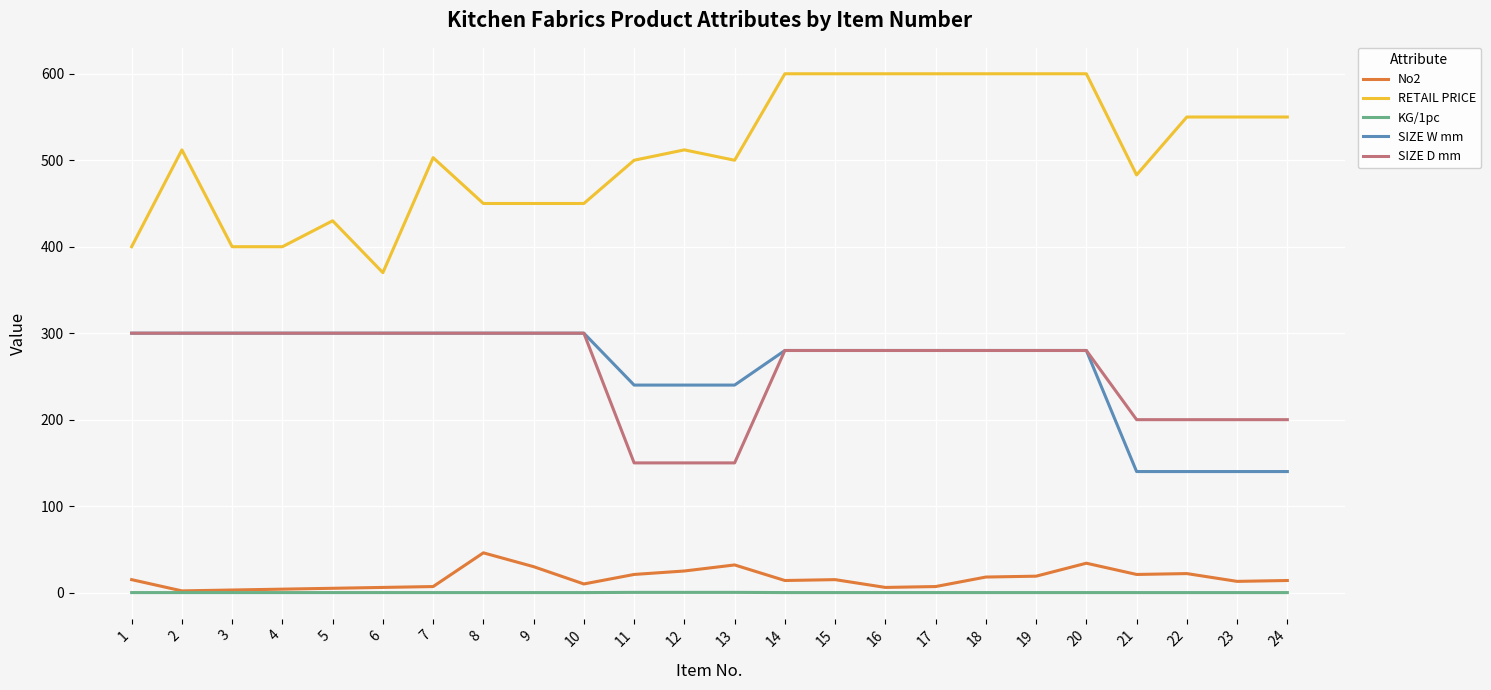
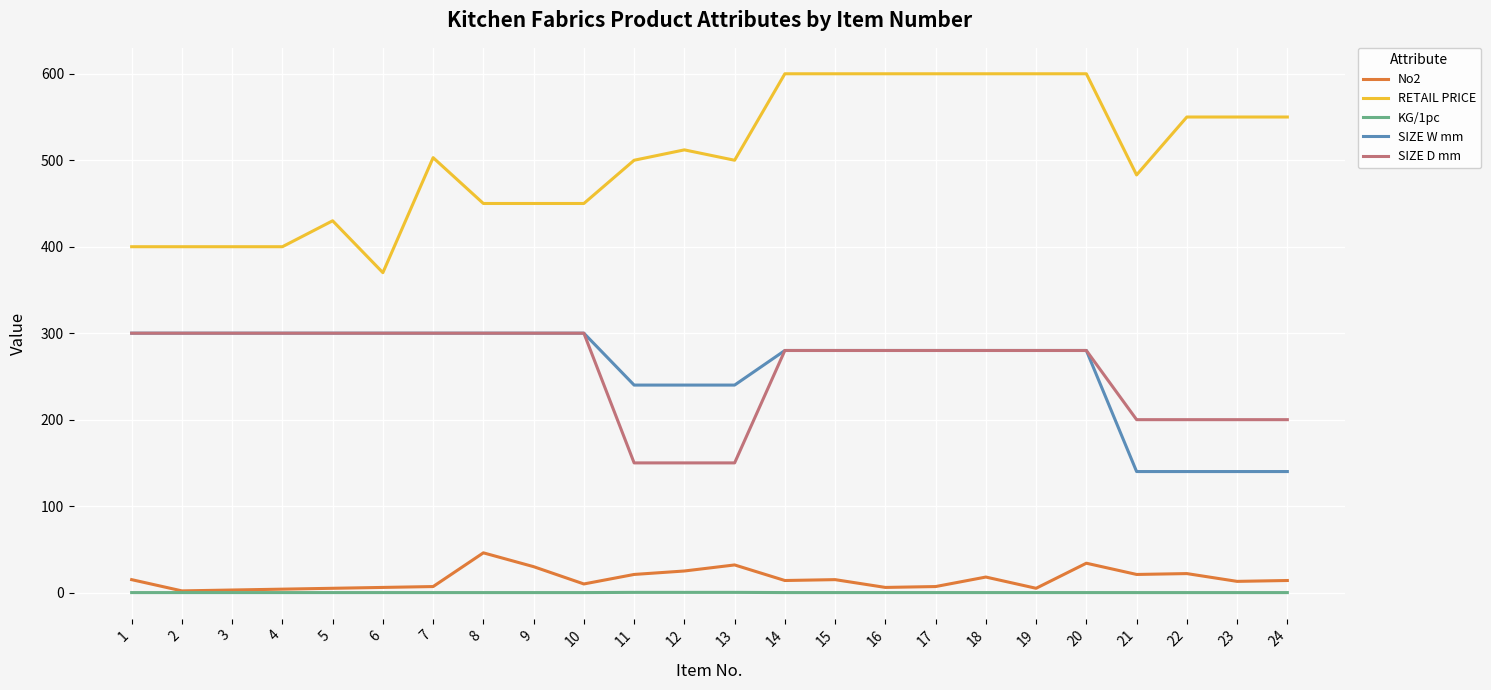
  {
    "No2": {
      "1": 20,
      "3": 0,
      "4": 0,
      "5": 10,
      "6": 10,
      "7": 10,
      "8": 50,
      "9": 30,
      "10": 10,
      "11": 20,
      "12": 30,
      "13": 30,
      "14": 10,
      "15": 20,
      "16": 10,
      "17": 10,
      "18": 20,
-     "19": 20,
+     "19": 10,
      "20": 30,
      "21": 20,
      "22": 20,
      "23": 10,
      "24": 10
    },
    "RETAIL PRICE": {
      "1": 400,
-     "2": 510,
+     "2": 400,
      "3": 400,
      "4": 400,
      "5": 430,
      "6": 370,
      "7": 500,
      "8": 450,
      "9": 450,
      "10": 450,
      "11": 500,
      "12": 510,
      "13": 500,
      "14": 600,
      "15": 600,
      "16": 600,
      "17": 600,
      "18": 600,
      "19": 600,
      "20": 600,
      "21": 480,
      "22": 550,
      "23": 550,
      "24": 550
    },
    "KG/1pc": {
      "1": 0,
      "3": 0,
      "4": 0,
      "5": 0,
      "6": 0,
      "7": 0,
      "8": 0,
      "9": 0,
      "10": 0,
      "11": 0,
      "12": 0,
      "13": 0,
      "14": 0,
      "15": 0,
      "16": 0,
      "17": 0,
      "18": 0,
      "19": 0,
      "20": 0,
      "21": 0,
      "22": 0,
      "23": 0,
      "24": 0
    },
    "SIZE W mm": {
      "11": 240,
      "12": 240,
      "13": 240,
      "21": 140,
      "22": 140,
      "23": 140,
      "24": 140
    },
    "SIZE D mm": {
      "11": 150,
      "12": 150,
      "13": 150,
      "21": 200,
      "22": 200,
      "23": 200,
      "24": 200
    }
  }
